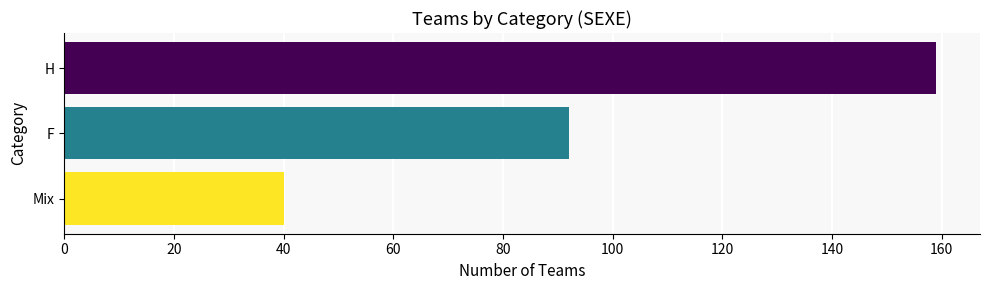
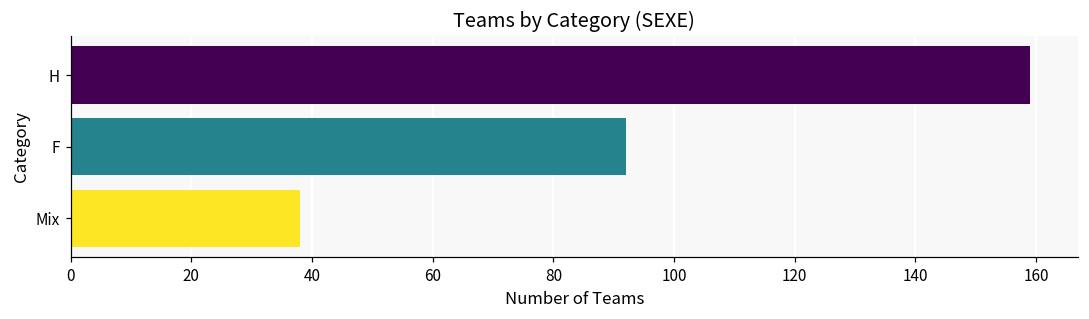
  {
    "H": 159,
    "F": 92,
-   "Mix": 40
+   "Mix": 38
  }
